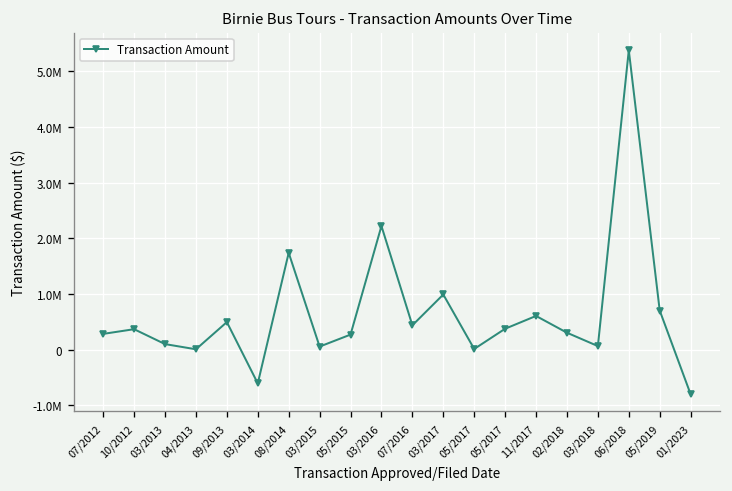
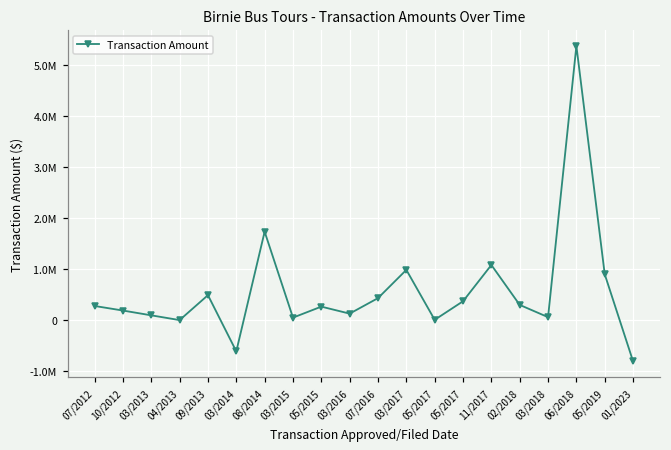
  {
    "07/2012": 300000,
-   "10/2012": 400000,
+   "10/2012": 200000,
    "03/2013": 100000,
    "04/2013": 0,
    "09/2013": 500000,
    "03/2014": -600000,
    "08/2014": 1700000,
    "03/2015": 100000,
    "05/2015": 300000,
-   "03/2016": 2200000,
+   "03/2016": 100000,
    "07/2016": 400000,
    "03/2017": 1000000,
-   "11/2017": 600000,
+   "11/2017": 1100000,
    "02/2018": 300000,
    "03/2018": 100000,
    "06/2018": 5400000,
-   "05/2019": 700000,
+   "05/2019": 900000,
    "01/2023": -800000
  }
